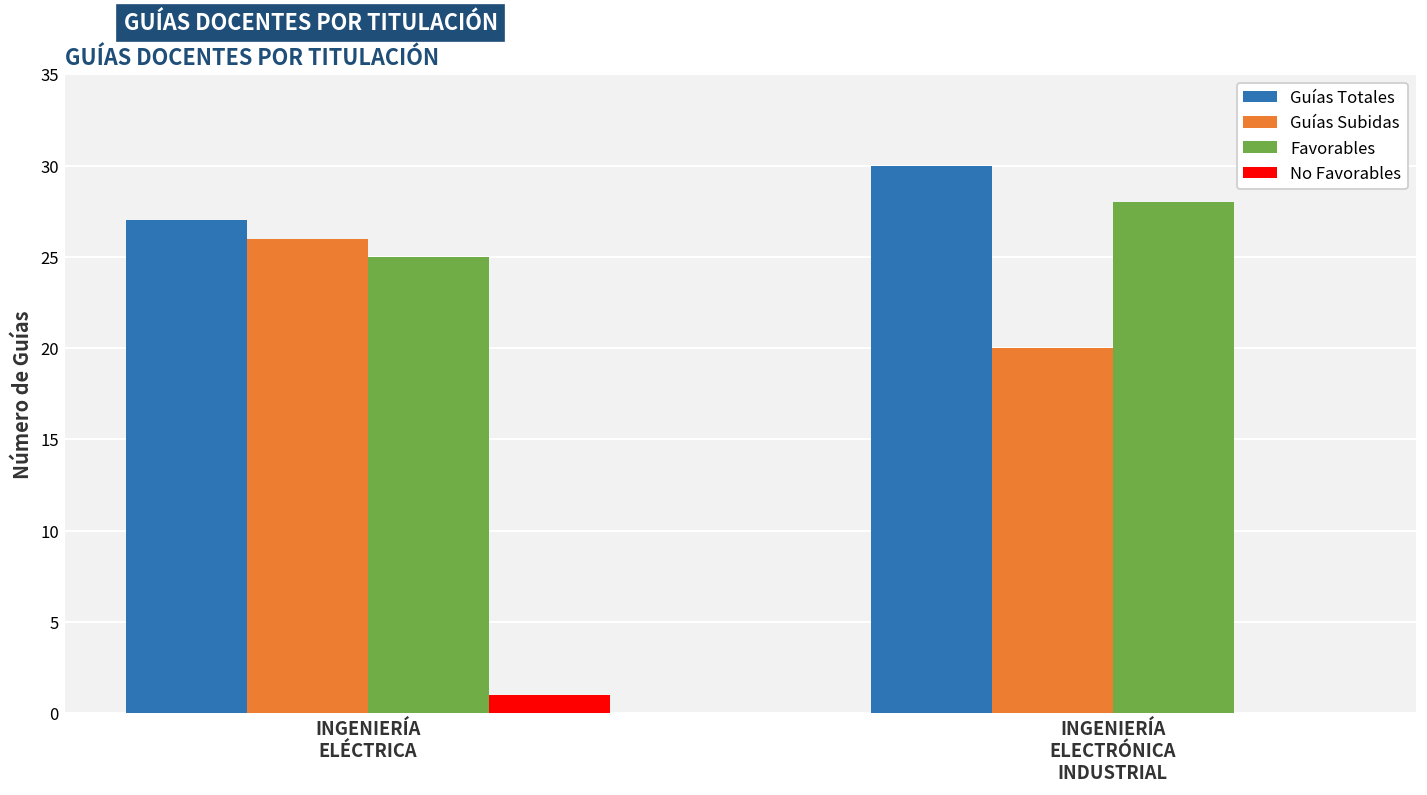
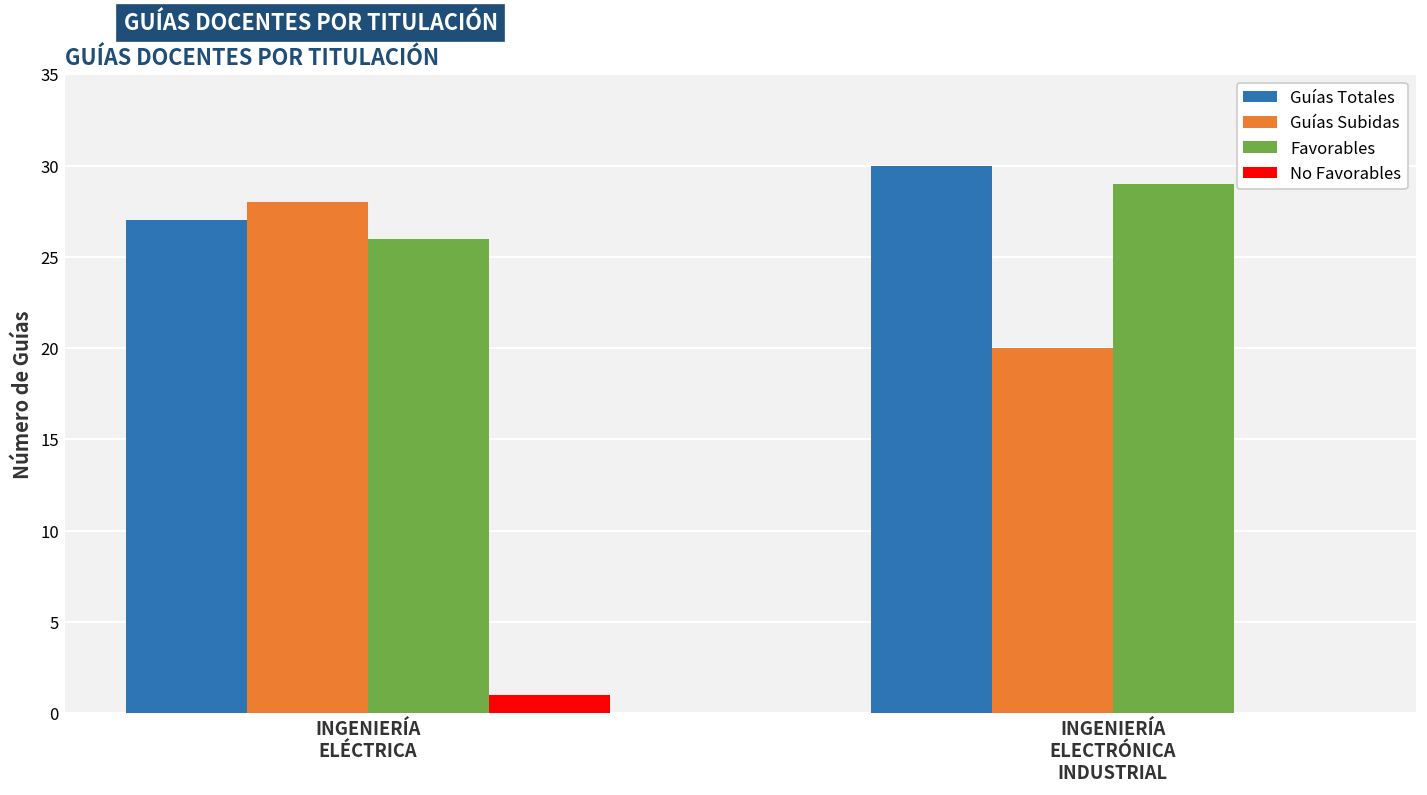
  {
    "Guías Totales": {
      "INGENIERÍA ELÉCTRICA": 27,
      "INGENIERÍA ELECTRÓNICA INDUSTRIAL": 30
    },
    "Guías Subidas": {
-     "INGENIERÍA ELÉCTRICA": 26,
+     "INGENIERÍA ELÉCTRICA": 28,
      "INGENIERÍA ELECTRÓNICA INDUSTRIAL": 20
    },
    "Favorables": {
-     "INGENIERÍA ELÉCTRICA": 25,
-     "INGENIERÍA ELECTRÓNICA INDUSTRIAL": 28
+     "INGENIERÍA ELÉCTRICA": 26,
+     "INGENIERÍA ELECTRÓNICA INDUSTRIAL": 29
    },
    "No Favorables": {
      "INGENIERÍA ELÉCTRICA": 1,
      "INGENIERÍA ELECTRÓNICA INDUSTRIAL": 0
    }
  }
